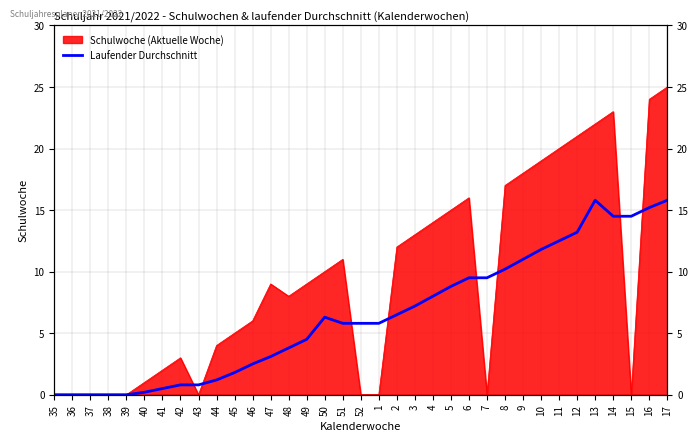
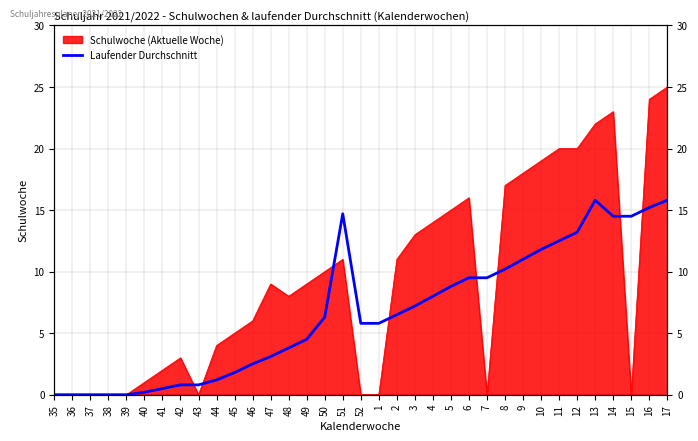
  {
    "Schulwoche (Aktuelle Woche)": {
      "40": 1,
      "41": 2,
      "42": 3,
      "43": 0,
      "44": 4,
      "45": 5,
      "46": 6,
      "47": 9,
      "48": 8,
      "49": 9,
      "50": 10,
      "51": 11,
      "52": 0,
      "1": 0,
-     "2": 12,
+     "2": 11,
      "3": 13,
      "4": 14,
      "5": 15,
      "6": 16,
      "7": 0,
      "8": 17,
      "9": 18,
      "10": 19,
      "11": 20,
-     "12": 21,
+     "12": 20,
      "13": 22,
      "14": 23,
      "15": 0,
      "16": 24,
      "17": 25
    },
    "Laufender Durchschnitt": {
      "40": 0.2,
      "41": 0.5,
      "42": 0.8,
      "43": 0.8,
      "44": 1.2,
      "45": 1.8,
      "46": 2.5,
      "47": 3.1,
      "48": 3.8,
      "49": 4.5,
      "50": 6.3,
-     "51": 5.8,
+     "51": 14.7,
      "52": 5.8,
      "1": 5.8,
      "2": 6.5,
      "3": 7.2,
      "4": 8.0,
      "5": 8.8,
      "6": 9.5,
      "7": 9.5,
      "8": 10.2,
      "9": 11.0,
      "10": 11.8,
      "11": 12.5,
      "12": 13.2,
      "13": 15.8,
      "14": 14.5,
      "15": 14.5,
      "16": 15.2,
      "17": 15.8
    }
  }
